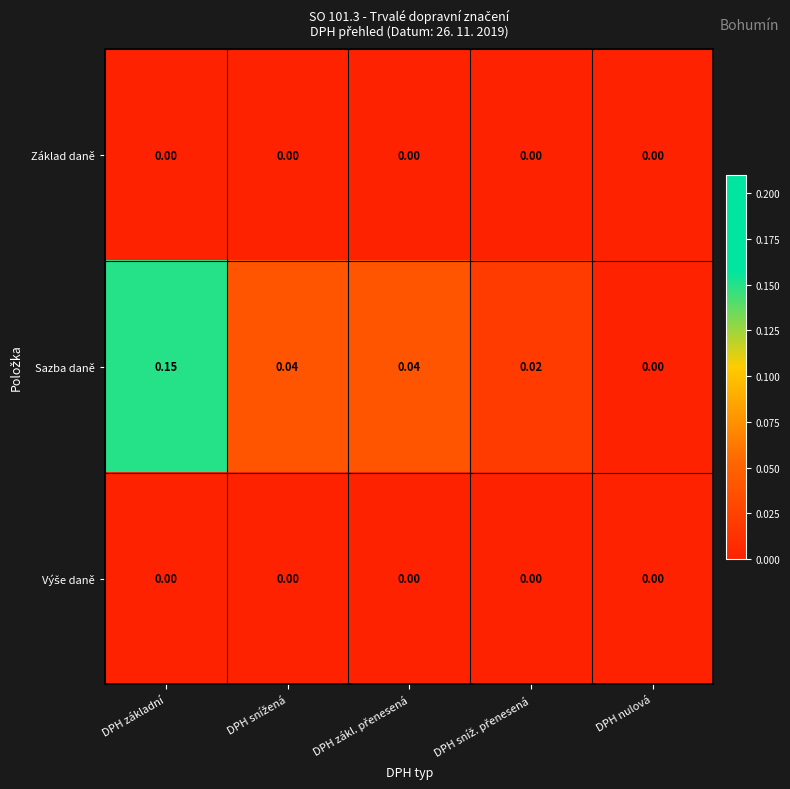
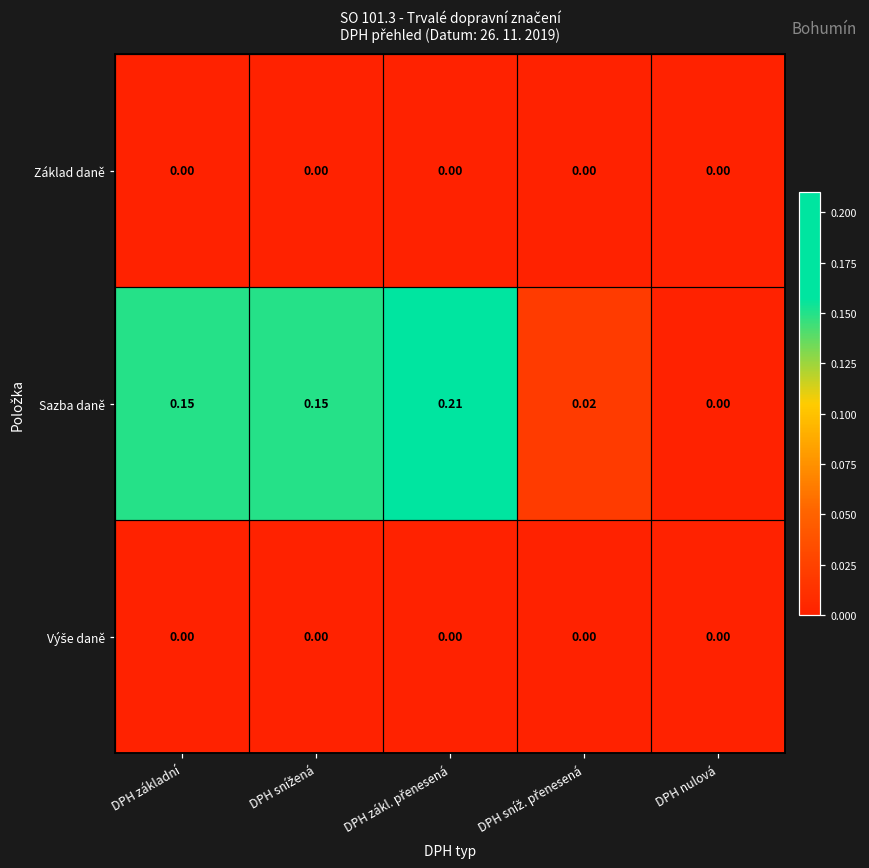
  {
    "Základ daně": {
      "DPH základní": 0.00,
      "DPH snížená": 0.00,
      "DPH zákl. přenesená": 0.00,
      "DPH sníž. přenesená": 0.00,
      "DPH nulová": 0.00
    },
    "Sazba daně": {
      "DPH základní": 0.15,
-     "DPH snížená": 0.04,
-     "DPH zákl. přenesená": 0.04,
+     "DPH snížená": 0.15,
+     "DPH zákl. přenesená": 0.21,
      "DPH sníž. přenesená": 0.02,
      "DPH nulová": 0.00
    },
    "Výše daně": {
      "DPH základní": 0.00,
      "DPH snížená": 0.00,
      "DPH zákl. přenesená": 0.00,
      "DPH sníž. přenesená": 0.00,
      "DPH nulová": 0.00
    }
  }
